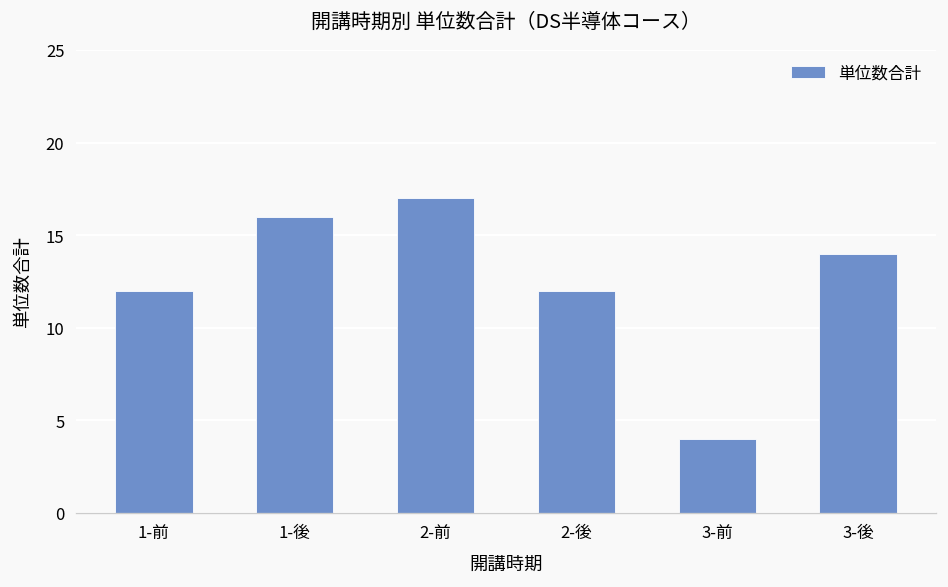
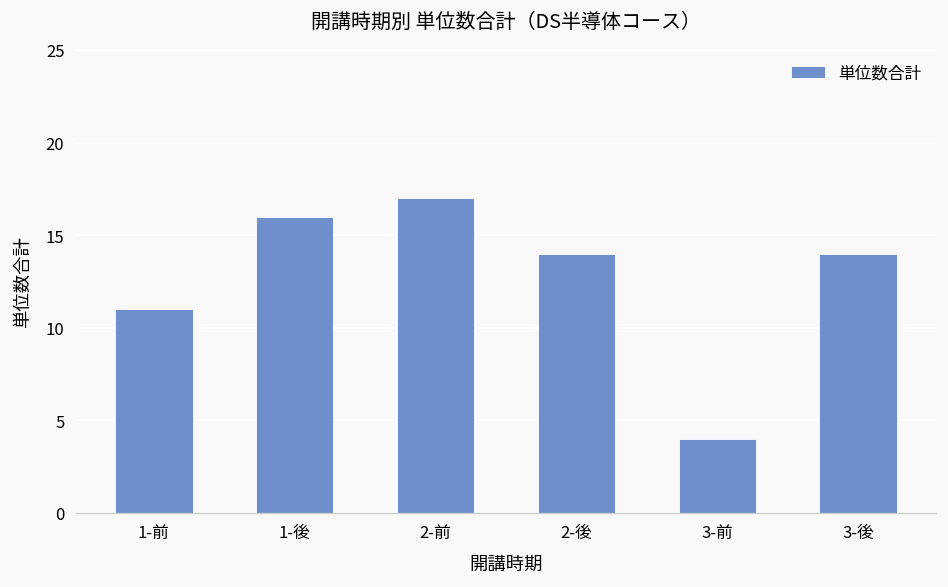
  {
-   "1-前": 12,
+   "1-前": 11,
    "1-後": 16,
    "2-前": 17,
-   "2-後": 12,
+   "2-後": 14,
    "3-前": 4,
    "3-後": 14
  }
